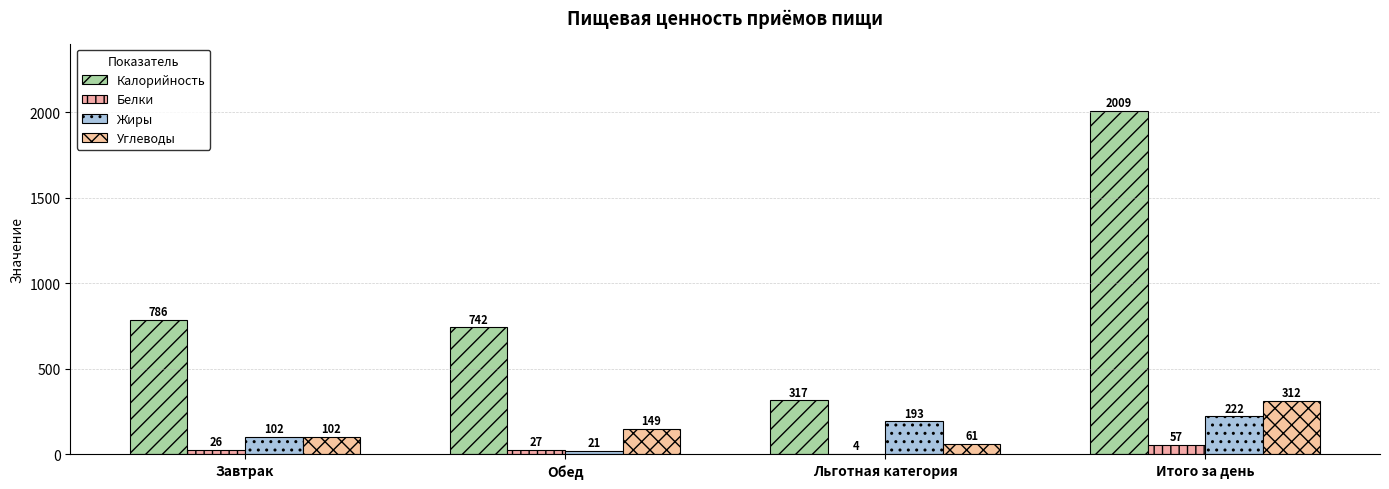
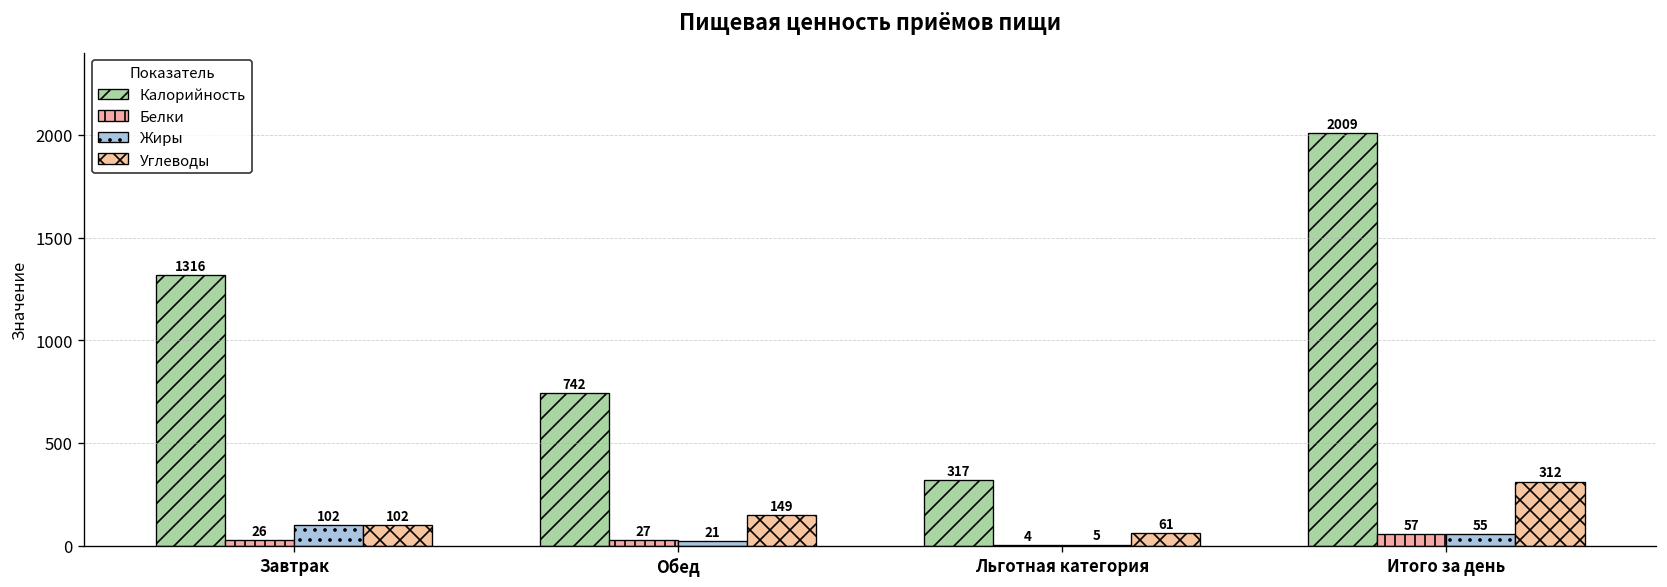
  {
    "Калорийность": {
-     "Завтрак": 786,
+     "Завтрак": 1316,
      "Обед": 742,
      "Льготная категория": 317,
      "Итого за день": 2009
    },
    "Жиры": {
      "Завтрак": 102,
      "Обед": 21,
-     "Льготная категория": 193,
-     "Итого за день": 222
+     "Льготная категория": 5,
+     "Итого за день": 55
    }
  }
